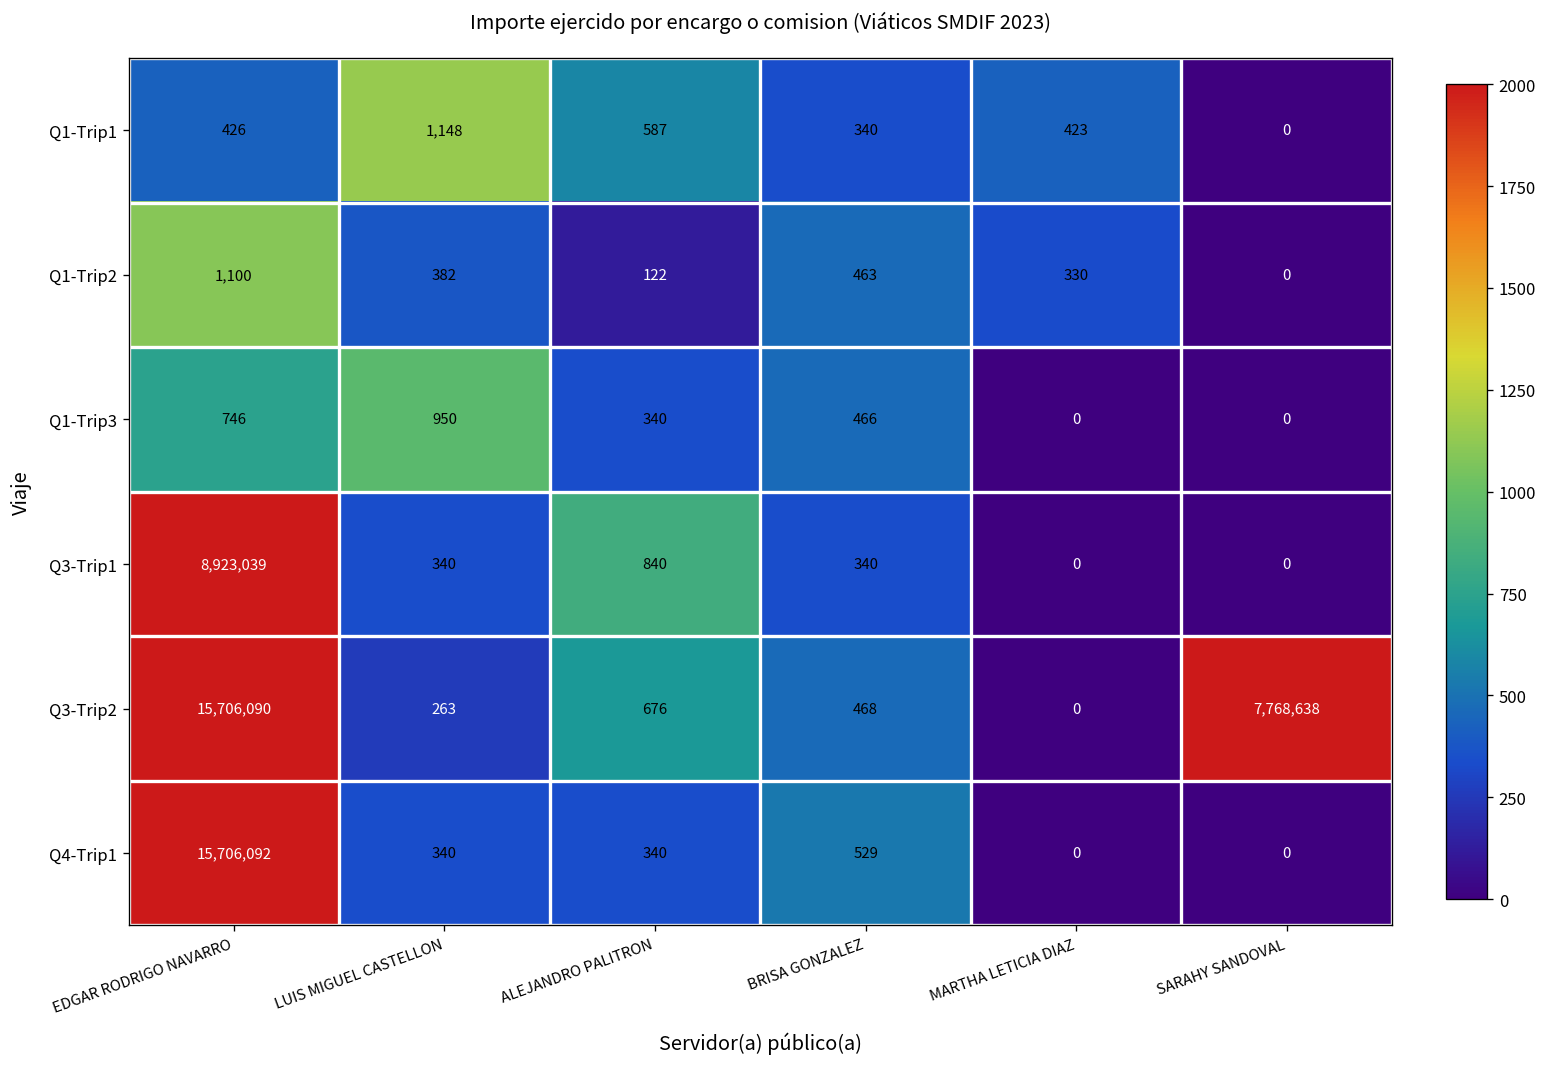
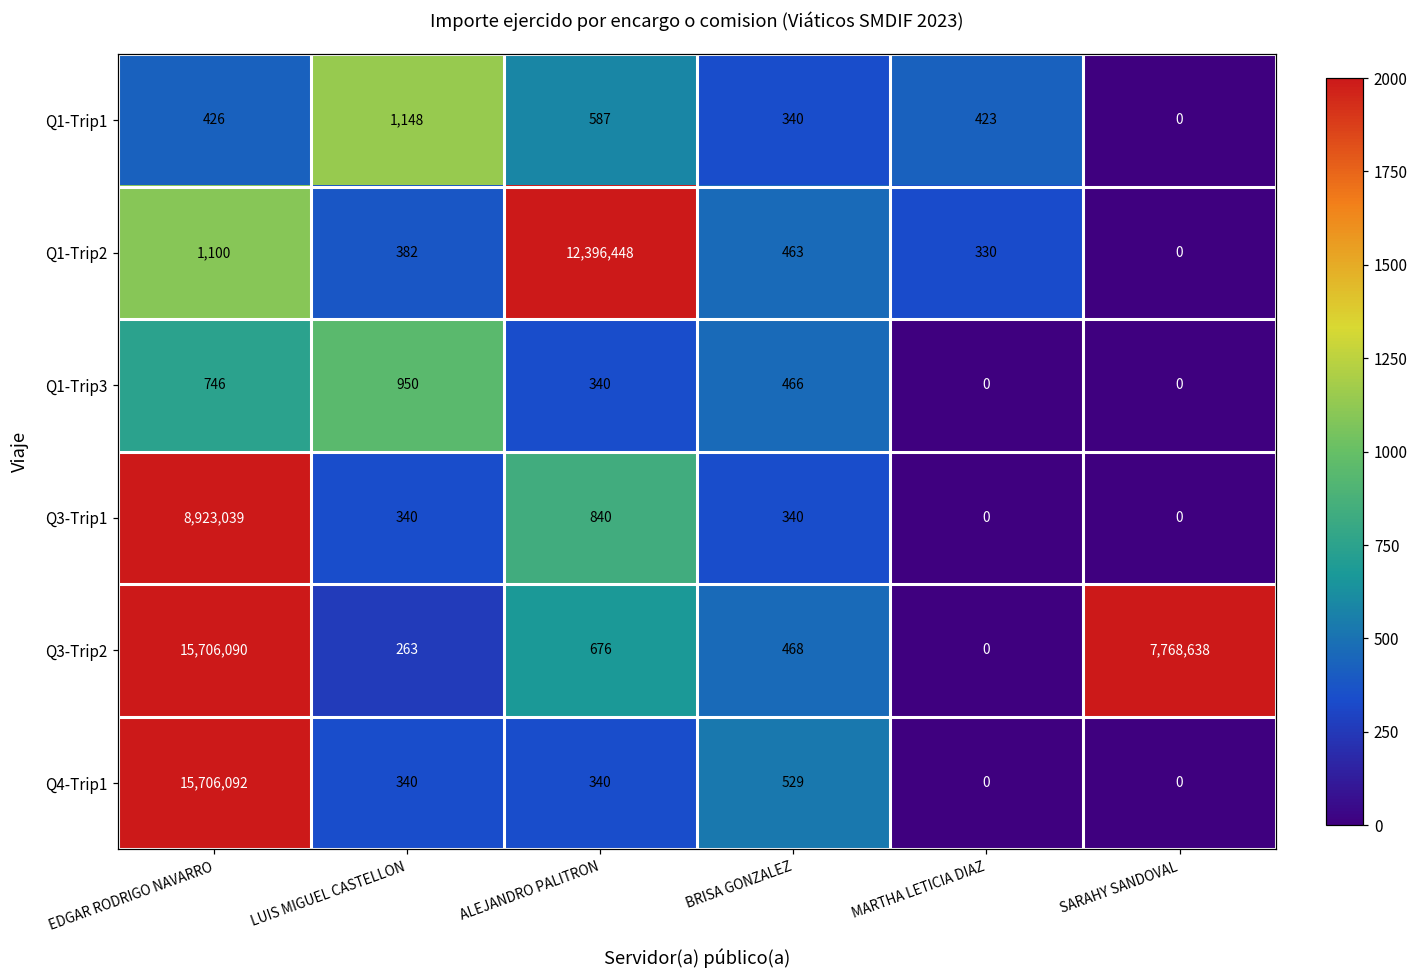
  {
    "Q1-Trip1": {
      "EDGAR RODRIGO NAVARRO": "426",
      "LUIS MIGUEL CASTELLON": "1,148",
      "ALEJANDRO PALITRON": "587",
      "BRISA GONZALEZ": "340",
      "MARTHA LETICIA DIAZ": "423",
      "SARAHY SANDOVAL": "0"
    },
    "Q1-Trip2": {
      "EDGAR RODRIGO NAVARRO": "1,100",
      "LUIS MIGUEL CASTELLON": "382",
-     "ALEJANDRO PALITRON": "122",
+     "ALEJANDRO PALITRON": "12,396,448",
      "BRISA GONZALEZ": "463",
      "MARTHA LETICIA DIAZ": "330",
      "SARAHY SANDOVAL": "0"
    },
    "Q1-Trip3": {
      "EDGAR RODRIGO NAVARRO": "746",
      "LUIS MIGUEL CASTELLON": "950",
      "ALEJANDRO PALITRON": "340",
      "BRISA GONZALEZ": "466",
      "MARTHA LETICIA DIAZ": "0",
      "SARAHY SANDOVAL": "0"
    },
    "Q3-Trip1": {
      "EDGAR RODRIGO NAVARRO": "8,923,039",
      "LUIS MIGUEL CASTELLON": "340",
      "ALEJANDRO PALITRON": "840",
      "BRISA GONZALEZ": "340",
      "MARTHA LETICIA DIAZ": "0",
      "SARAHY SANDOVAL": "0"
    },
    "Q3-Trip2": {
      "EDGAR RODRIGO NAVARRO": "15,706,090",
      "LUIS MIGUEL CASTELLON": "263",
      "ALEJANDRO PALITRON": "676",
      "BRISA GONZALEZ": "468",
      "MARTHA LETICIA DIAZ": "0",
      "SARAHY SANDOVAL": "7,768,638"
    },
    "Q4-Trip1": {
      "EDGAR RODRIGO NAVARRO": "15,706,092",
      "LUIS MIGUEL CASTELLON": "340",
      "ALEJANDRO PALITRON": "340",
      "BRISA GONZALEZ": "529",
      "MARTHA LETICIA DIAZ": "0",
      "SARAHY SANDOVAL": "0"
    }
  }
